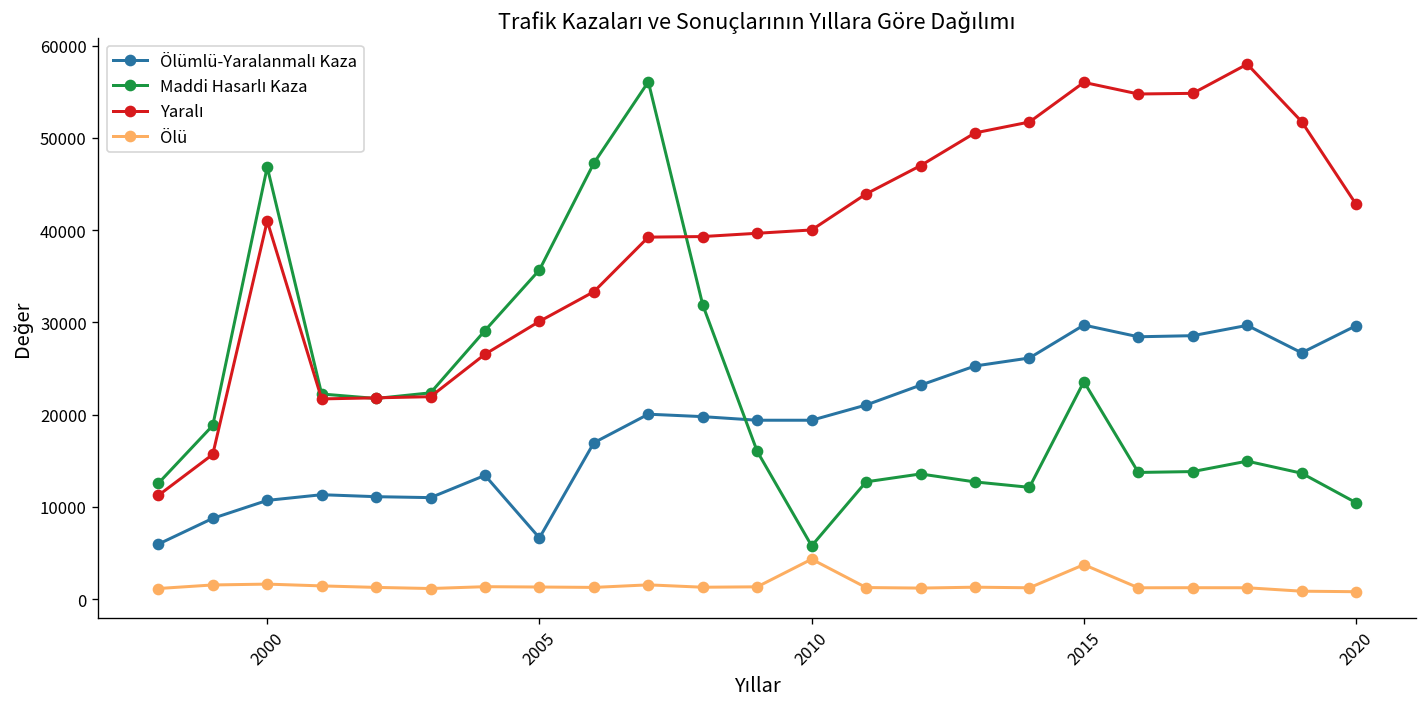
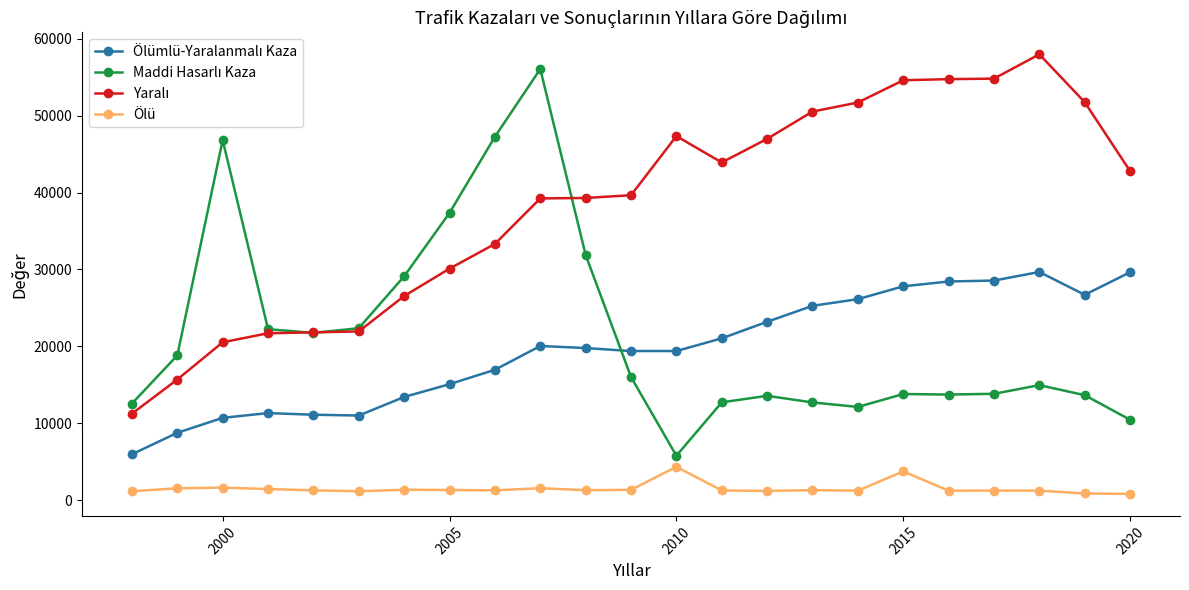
  {
    "Ölümlü-Yaralanmalı Kaza": {
      "2000": 11000,
-     "2005": 7000,
+     "2005": 15000,
      "2010": 19000,
-     "2015": 30000,
+     "2015": 28000,
      "2020": 30000
    },
    "Maddi Hasarlı Kaza": {
      "2000": 47000,
-     "2005": 36000,
+     "2005": 37000,
      "2010": 6000,
-     "2015": 24000,
+     "2015": 14000,
      "2020": 10000
    },
    "Yaralı": {
-     "2000": 41000,
+     "2000": 21000,
      "2005": 30000,
-     "2010": 40000,
-     "2015": 56000,
+     "2010": 47000,
+     "2015": 55000,
      "2020": 43000
    },
    "Ölü": {
      "2000": 2000,
      "2005": 1000,
      "2010": 4000,
      "2015": 4000,
      "2020": 1000
    }
  }
